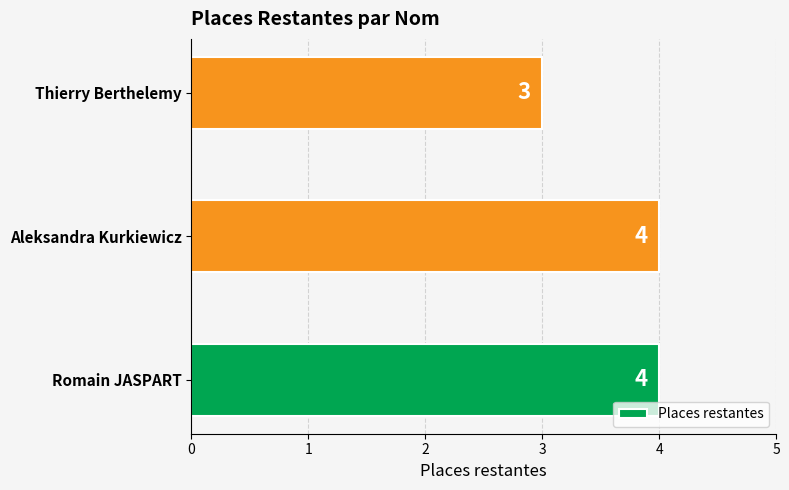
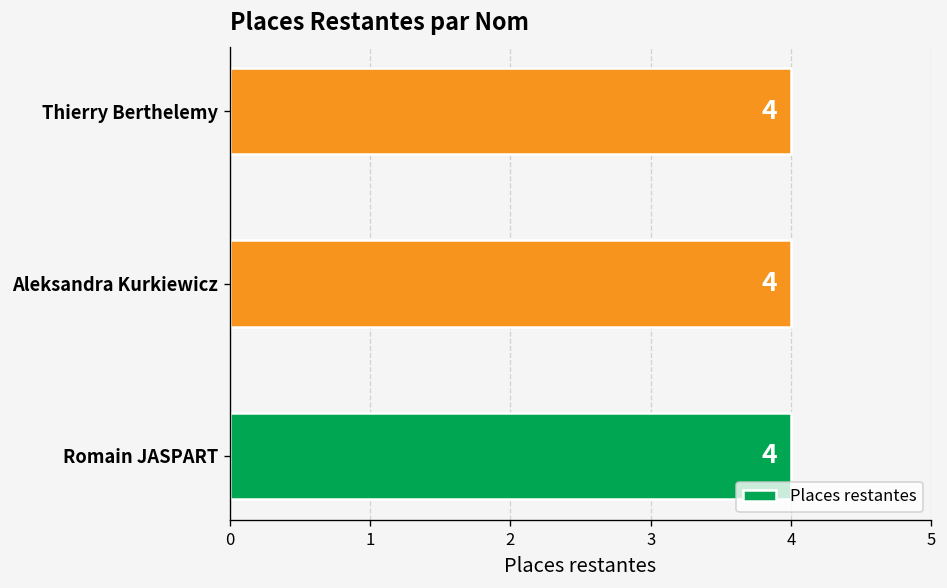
  {
-   "Thierry Berthelemy": 3,
+   "Thierry Berthelemy": 4,
    "Aleksandra Kurkiewicz": 4,
    "Romain JASPART": 4
  }
